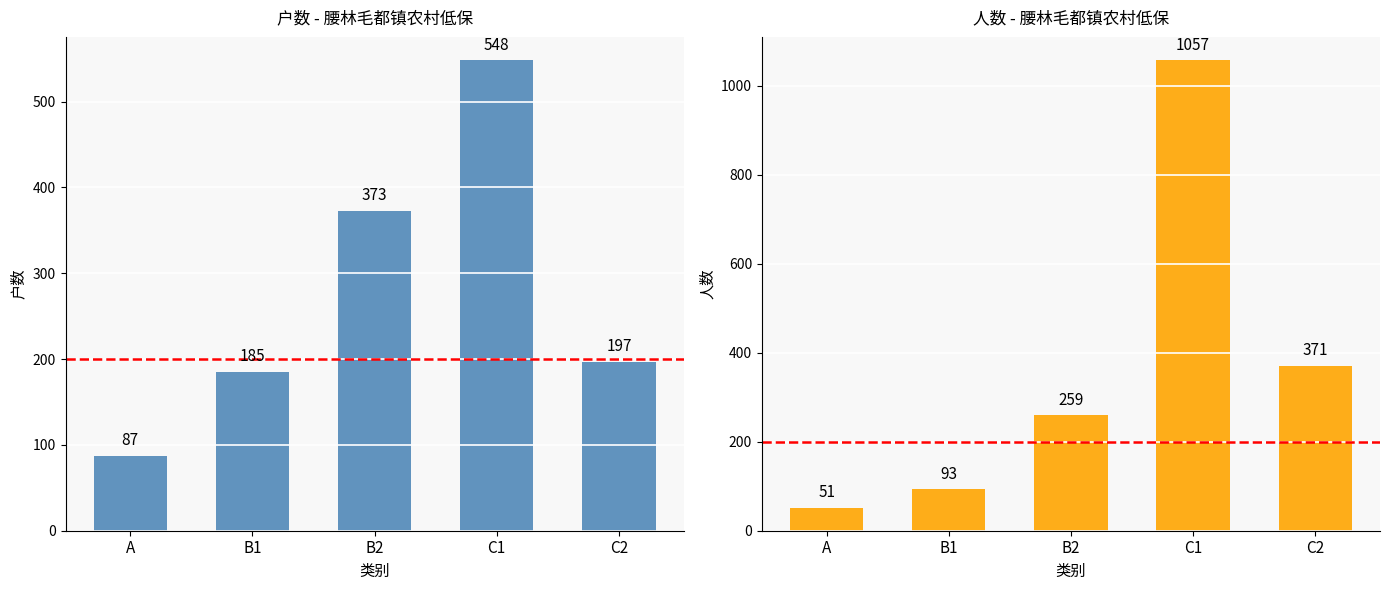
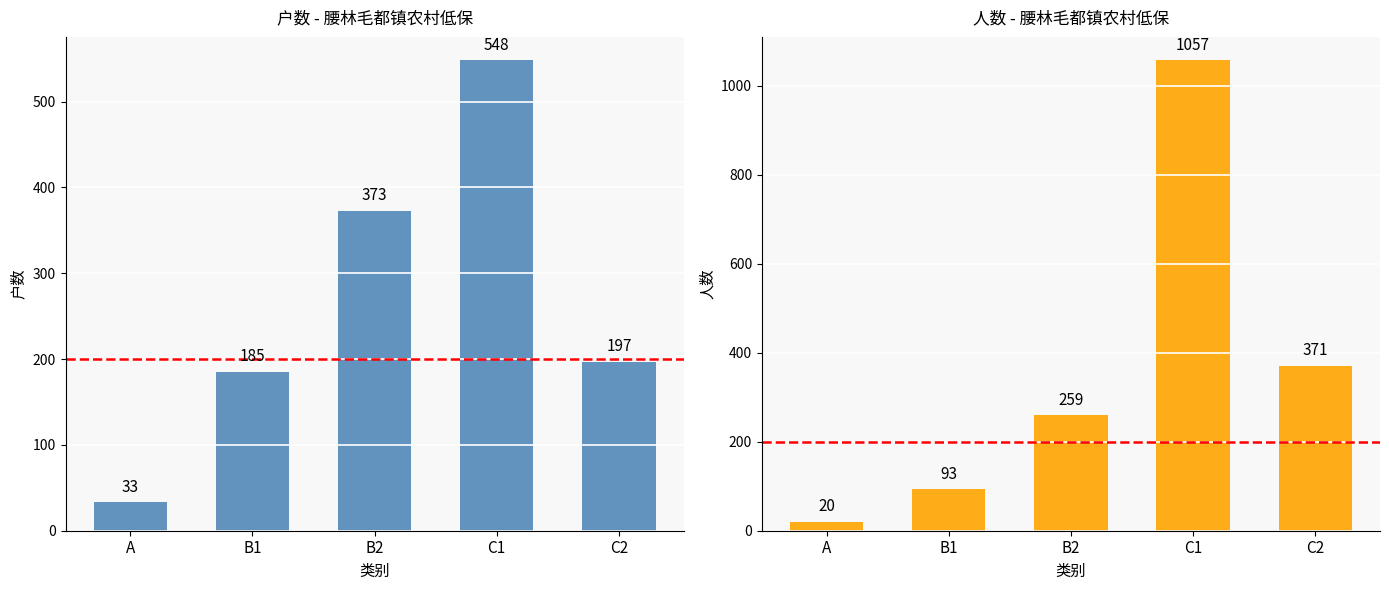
  {
    "户数 - 腰林毛都镇农村低保": {
-     "A": 87,
+     "A": 33,
      "B1": 185,
      "B2": 373,
      "C1": 548,
      "C2": 197
    },
    "人数 - 腰林毛都镇农村低保": {
-     "A": 51,
+     "A": 20,
      "B1": 93,
      "B2": 259,
      "C1": 1057,
      "C2": 371
    }
  }
